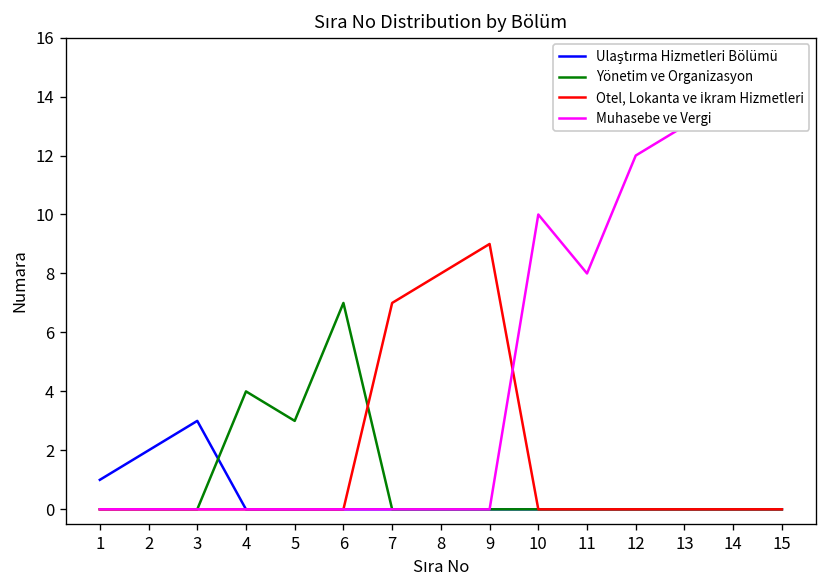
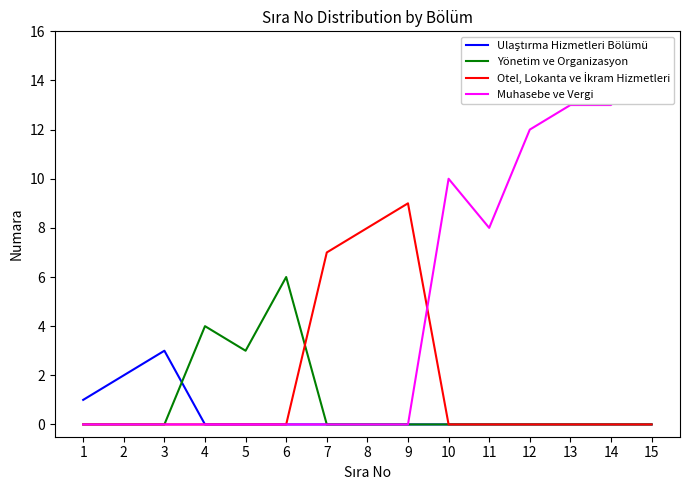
  {
    "Ulaştırma Hizmetleri Bölümü": {
      "1": 1,
      "2": 2,
      "3": 3
    },
    "Yönetim ve Organizasyon": {
      "4": 4,
      "5": 3,
-     "6": 7
+     "6": 6
    },
    "Otel, Lokanta ve İkram Hizmetleri": {
      "7": 7,
      "8": 8,
      "9": 9
    },
    "Muhasebe ve Vergi": {
      "10": 10,
      "11": 8,
      "12": 12,
      "13": 13,
      "14": 13
    }
  }
